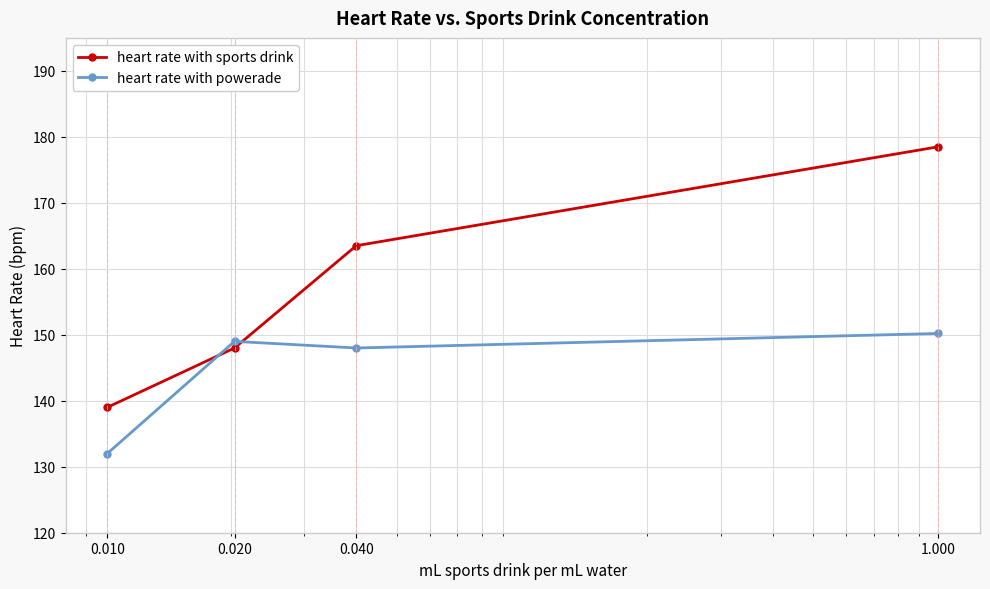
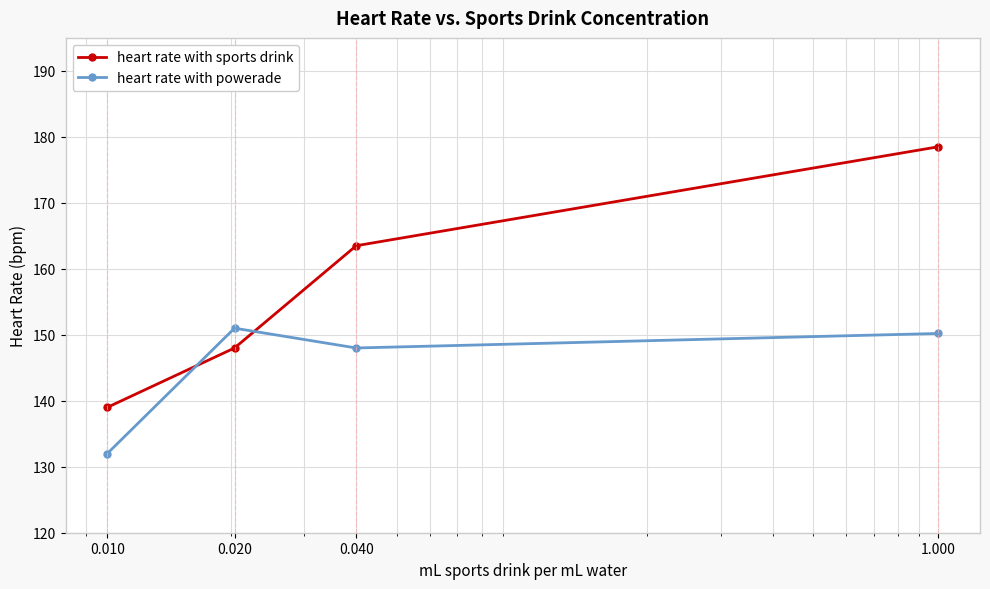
  {
    "heart rate with sports drink": {
      "0.010": 139,
      "0.020": 148,
      "0.040": 164,
      "1.000": 179
    },
    "heart rate with powerade": {
      "0.010": 132,
-     "0.020": 149,
+     "0.020": 151,
      "0.040": 148,
      "1.000": 150
    }
  }
